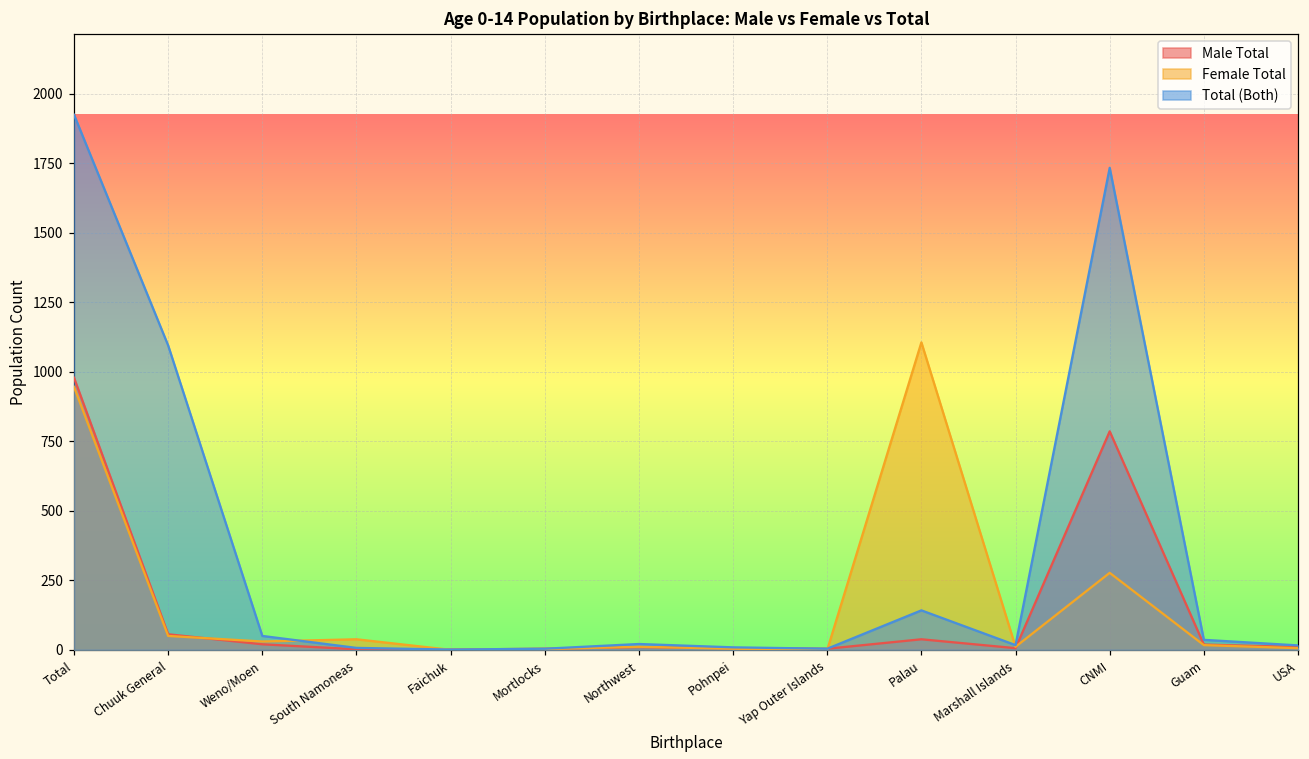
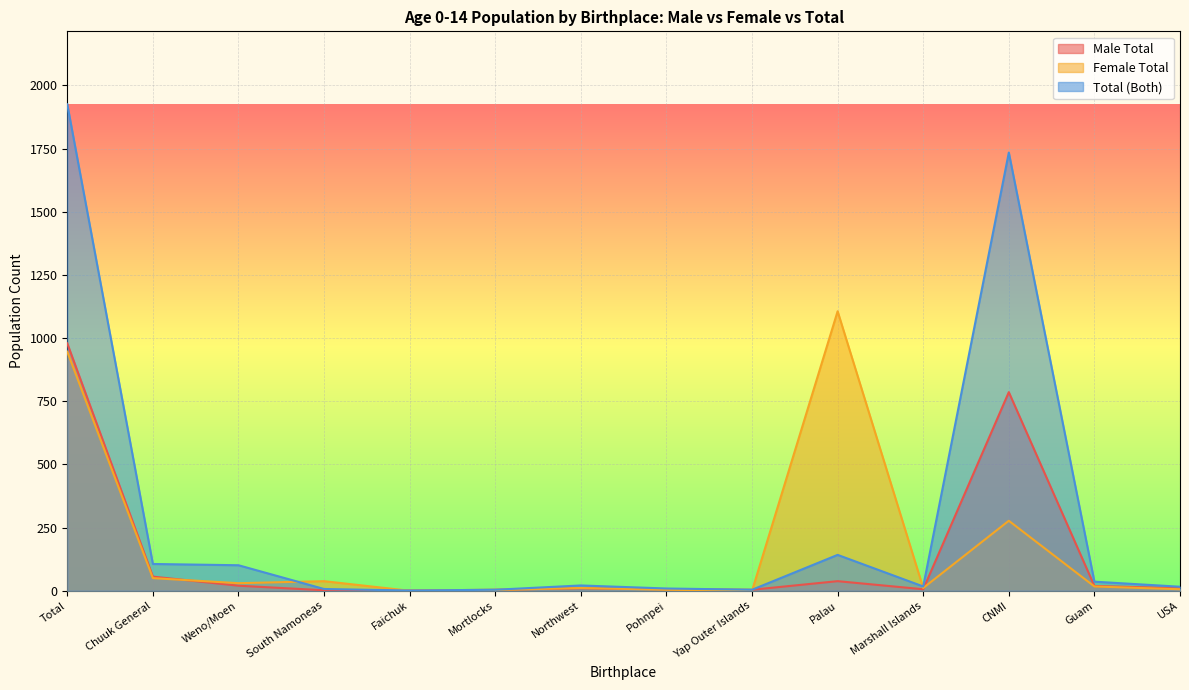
  {
    "Male Total": {
      "Total": 980,
      "Palau": 40,
      "CNMI": 790
    },
    "Female Total": {
      "Total": 950,
      "South Namoneas": 40,
      "Palau": 1110,
      "CNMI": 280
    },
    "Total (Both)": {
      "Total": 1930,
-     "Chuuk General": 1100,
-     "Weno/Moen": 50,
+     "Chuuk General": 110,
+     "Weno/Moen": 100,
      "Palau": 140,
      "CNMI": 1730,
      "Guam": 40
    }
  }
